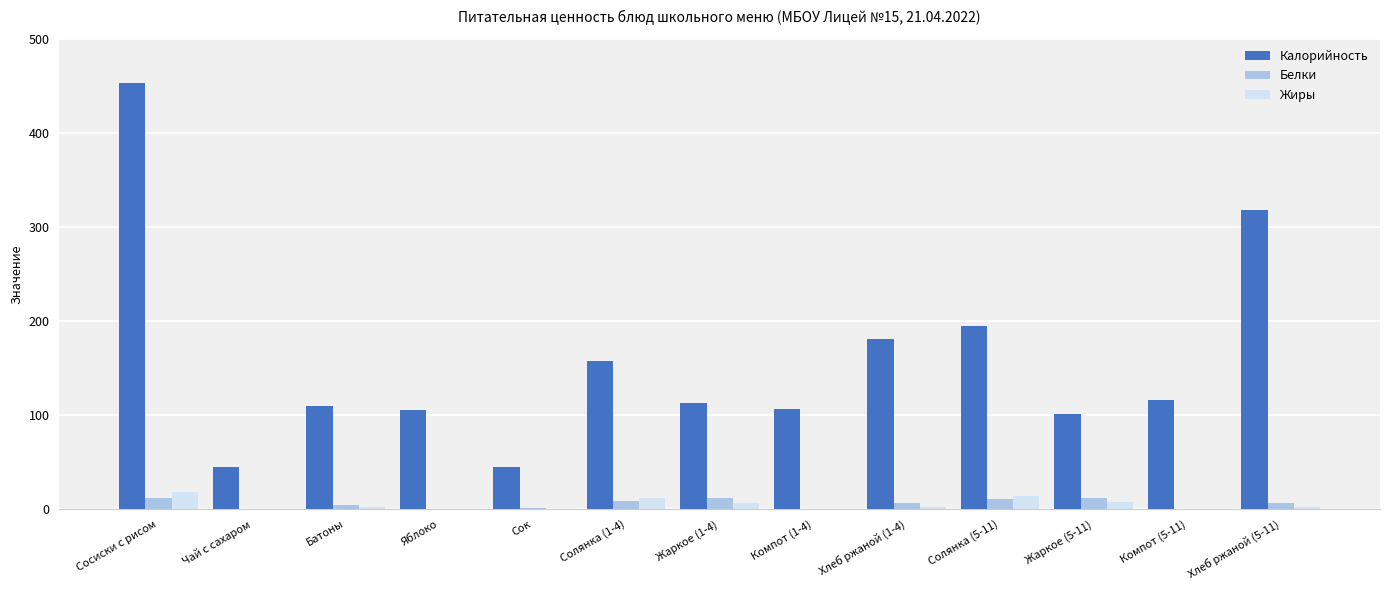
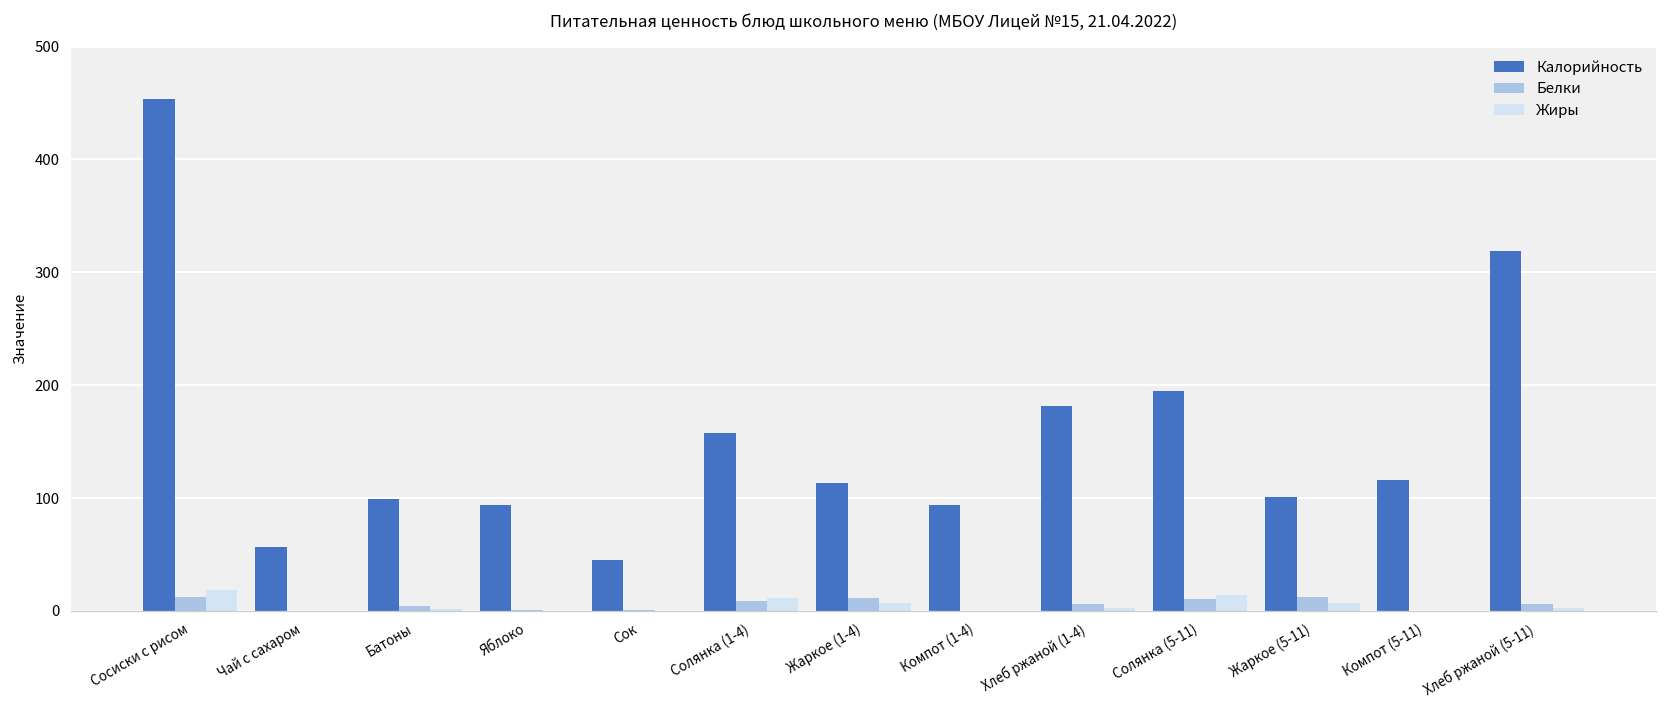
  {
    "Калорийность": {
      "Сосиски с рисом": 450,
-     "Чай с сахаром": 40,
-     "Батоны": 110,
-     "Яблоко": 110,
+     "Чай с сахаром": 60,
+     "Батоны": 100,
+     "Яблоко": 90,
      "Сок": 50,
      "Солянка (1-4)": 160,
      "Жаркое (1-4)": 110,
-     "Компот (1-4)": 110,
+     "Компот (1-4)": 90,
      "Хлеб ржаной (1-4)": 180,
      "Солянка (5-11)": 200,
      "Жаркое (5-11)": 100,
      "Компот (5-11)": 120,
      "Хлеб ржаной (5-11)": 320
    }
  }
